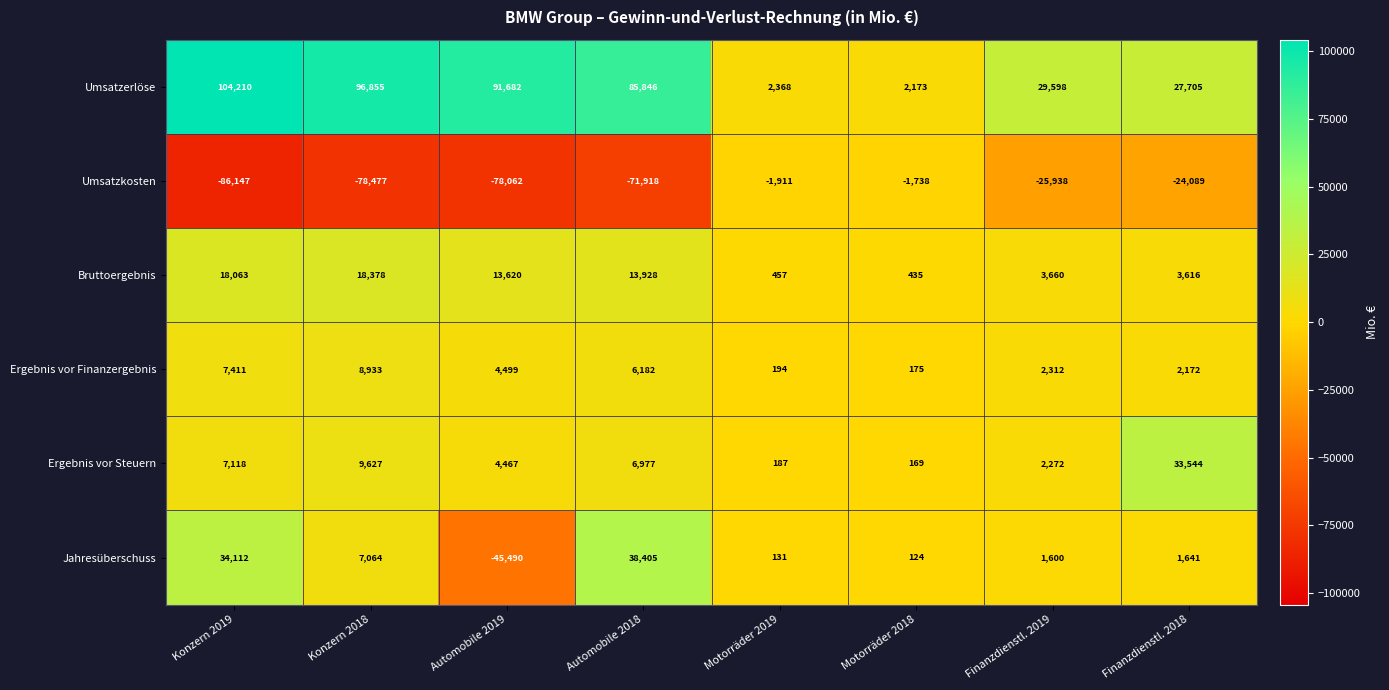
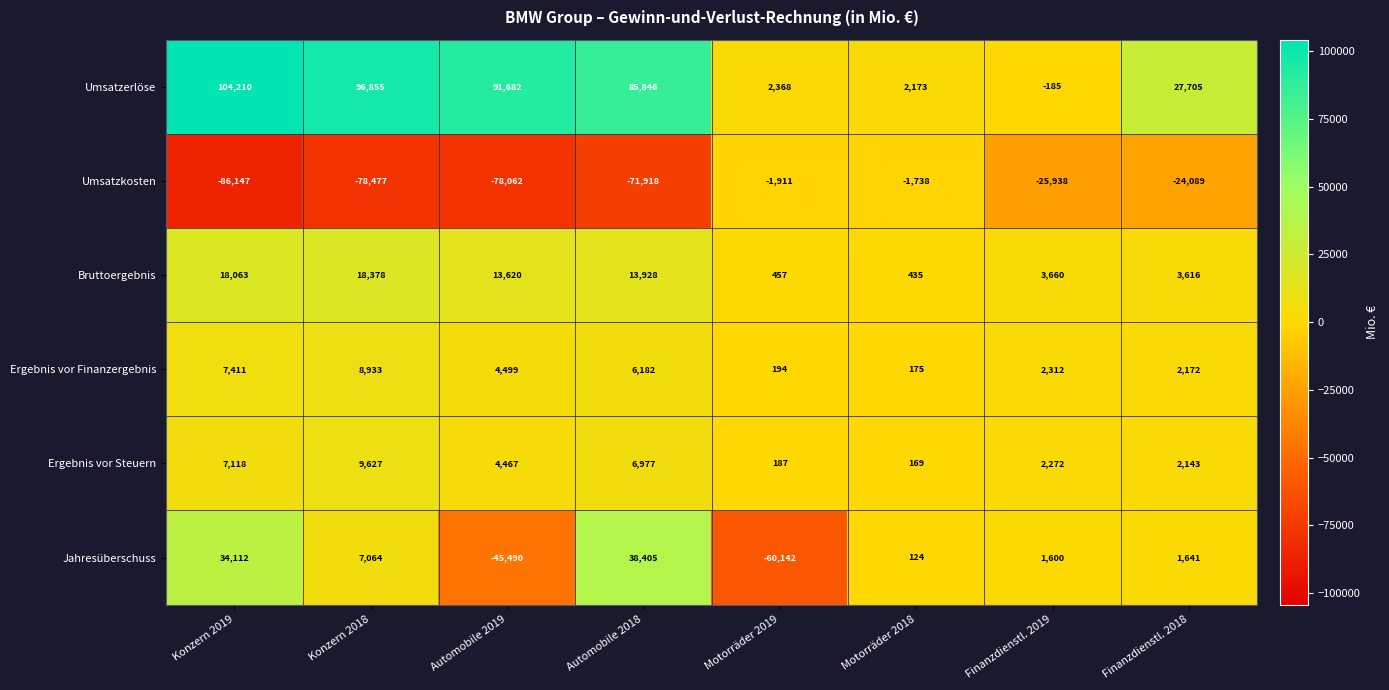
  {
    "Umsatzerlöse": {
      "Konzern 2019": "104,210",
      "Konzern 2018": "96,855",
      "Automobile 2019": "91,682",
      "Automobile 2018": "85,846",
      "Motorräder 2019": "2,368",
      "Motorräder 2018": "2,173",
-     "Finanzdienstl. 2019": "29,598",
+     "Finanzdienstl. 2019": "-185",
      "Finanzdienstl. 2018": "27,705"
    },
    "Umsatzkosten": {
      "Konzern 2019": "-86,147",
      "Konzern 2018": "-78,477",
      "Automobile 2019": "-78,062",
      "Automobile 2018": "-71,918",
      "Motorräder 2019": "-1,911",
      "Motorräder 2018": "-1,738",
      "Finanzdienstl. 2019": "-25,938",
      "Finanzdienstl. 2018": "-24,089"
    },
    "Bruttoergebnis": {
      "Konzern 2019": "18,063",
      "Konzern 2018": "18,378",
      "Automobile 2019": "13,620",
      "Automobile 2018": "13,928",
      "Motorräder 2019": "457",
      "Motorräder 2018": "435",
      "Finanzdienstl. 2019": "3,660",
      "Finanzdienstl. 2018": "3,616"
    },
    "Ergebnis vor Finanzergebnis": {
      "Konzern 2019": "7,411",
      "Konzern 2018": "8,933",
      "Automobile 2019": "4,499",
      "Automobile 2018": "6,182",
      "Motorräder 2019": "194",
      "Motorräder 2018": "175",
      "Finanzdienstl. 2019": "2,312",
      "Finanzdienstl. 2018": "2,172"
    },
    "Ergebnis vor Steuern": {
      "Konzern 2019": "7,118",
      "Konzern 2018": "9,627",
      "Automobile 2019": "4,467",
      "Automobile 2018": "6,977",
      "Motorräder 2019": "187",
      "Motorräder 2018": "169",
      "Finanzdienstl. 2019": "2,272",
-     "Finanzdienstl. 2018": "33,544"
+     "Finanzdienstl. 2018": "2,143"
    },
    "Jahresüberschuss": {
      "Konzern 2019": "34,112",
      "Konzern 2018": "7,064",
      "Automobile 2019": "-45,490",
      "Automobile 2018": "38,405",
-     "Motorräder 2019": "131",
+     "Motorräder 2019": "-60,142",
      "Motorräder 2018": "124",
      "Finanzdienstl. 2019": "1,600",
      "Finanzdienstl. 2018": "1,641"
    }
  }
